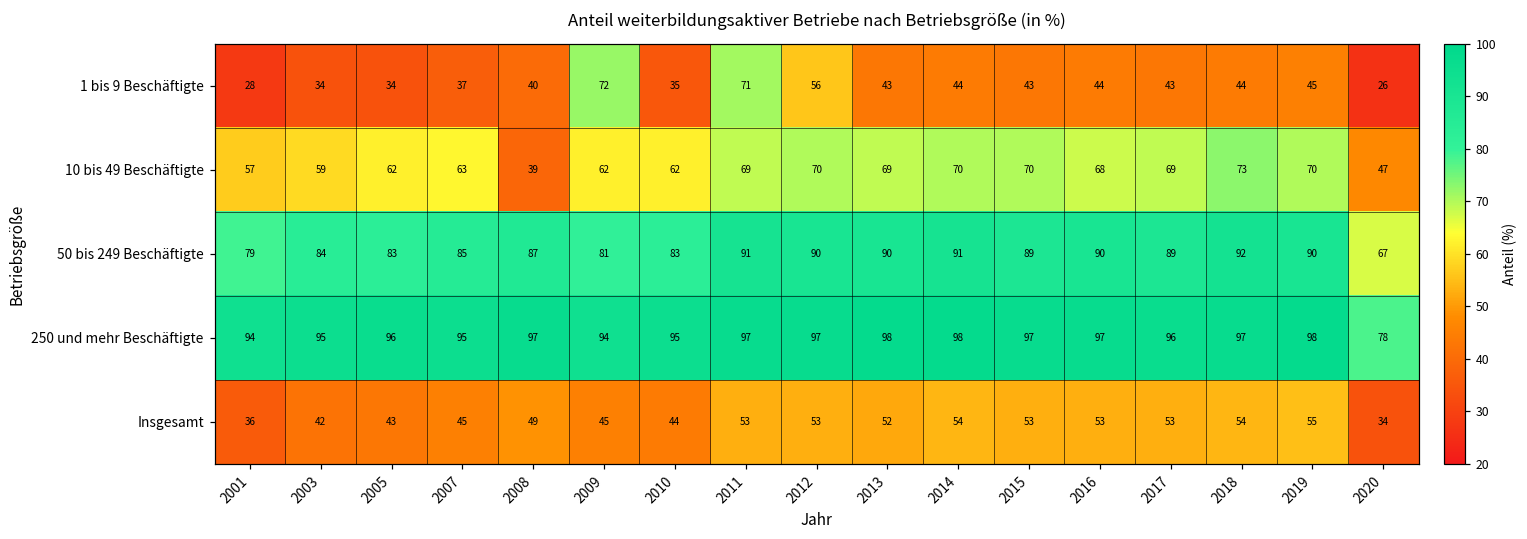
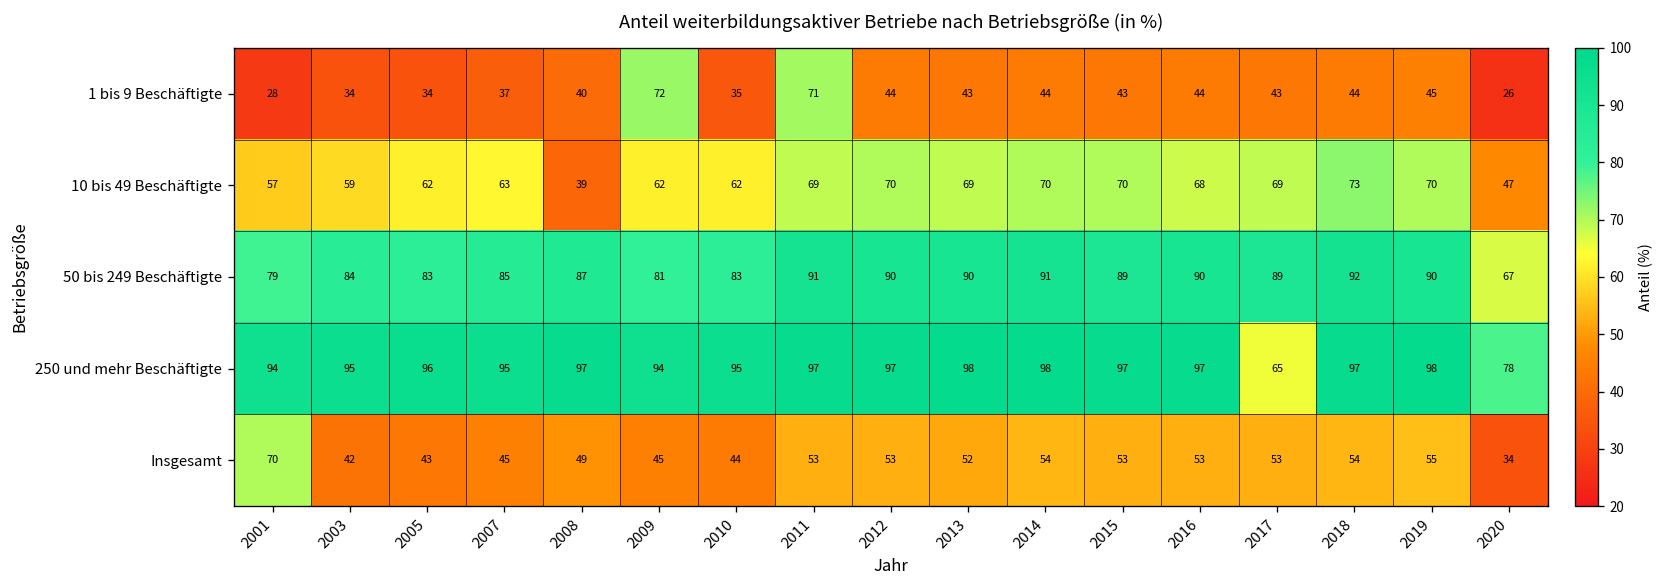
  {
    "1 bis 9 Beschäftigte": {
      "2001": 28,
      "2003": 34,
      "2005": 34,
      "2007": 37,
      "2008": 40,
      "2009": 72,
      "2010": 35,
      "2011": 71,
-     "2012": 56,
+     "2012": 44,
      "2013": 43,
      "2014": 44,
      "2015": 43,
      "2016": 44,
      "2017": 43,
      "2018": 44,
      "2019": 45,
      "2020": 26
    },
    "10 bis 49 Beschäftigte": {
      "2001": 57,
      "2003": 59,
      "2005": 62,
      "2007": 63,
      "2008": 39,
      "2009": 62,
      "2010": 62,
      "2011": 69,
      "2012": 70,
      "2013": 69,
      "2014": 70,
      "2015": 70,
      "2016": 68,
      "2017": 69,
      "2018": 73,
      "2019": 70,
      "2020": 47
    },
    "50 bis 249 Beschäftigte": {
      "2001": 79,
      "2003": 84,
      "2005": 83,
      "2007": 85,
      "2008": 87,
      "2009": 81,
      "2010": 83,
      "2011": 91,
      "2012": 90,
      "2013": 90,
      "2014": 91,
      "2015": 89,
      "2016": 90,
      "2017": 89,
      "2018": 92,
      "2019": 90,
      "2020": 67
    },
    "250 und mehr Beschäftigte": {
      "2001": 94,
      "2003": 95,
      "2005": 96,
      "2007": 95,
      "2008": 97,
      "2009": 94,
      "2010": 95,
      "2011": 97,
      "2012": 97,
      "2013": 98,
      "2014": 98,
      "2015": 97,
      "2016": 97,
-     "2017": 96,
+     "2017": 65,
      "2018": 97,
      "2019": 98,
      "2020": 78
    },
    "Insgesamt": {
-     "2001": 36,
+     "2001": 70,
      "2003": 42,
      "2005": 43,
      "2007": 45,
      "2008": 49,
      "2009": 45,
      "2010": 44,
      "2011": 53,
      "2012": 53,
      "2013": 52,
      "2014": 54,
      "2015": 53,
      "2016": 53,
      "2017": 53,
      "2018": 54,
      "2019": 55,
      "2020": 34
    }
  }
